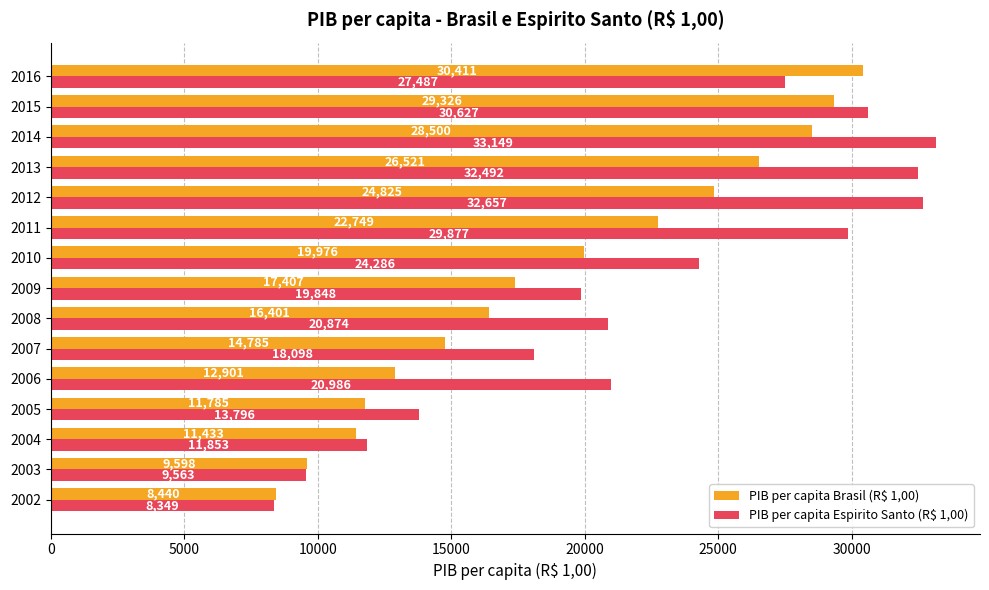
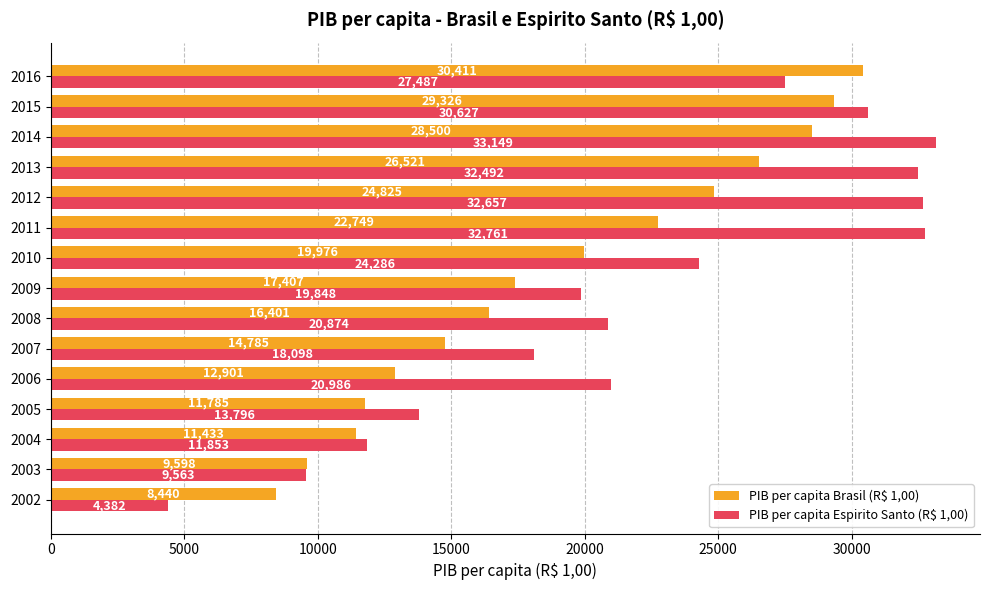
  {
    "PIB per capita Brasil (R$ 1,00)": {
      "2016": "30,411",
      "2015": "29,326",
      "2014": "28,500",
      "2013": "26,521",
      "2012": "24,825",
      "2011": "22,749",
      "2010": "19,976",
      "2009": "17,407",
      "2008": "16,401",
      "2007": "14,785",
      "2006": "12,901",
      "2005": "11,785",
      "2004": "11,433",
      "2003": "9,598",
      "2002": "8,440"
    },
    "PIB per capita Espirito Santo (R$ 1,00)": {
      "2016": "27,487",
      "2015": "30,627",
      "2014": "33,149",
      "2013": "32,492",
      "2012": "32,657",
-     "2011": "29,877",
+     "2011": "32,761",
      "2010": "24,286",
      "2009": "19,848",
      "2008": "20,874",
      "2007": "18,098",
      "2006": "20,986",
      "2005": "13,796",
      "2004": "11,853",
      "2003": "9,563",
-     "2002": "8,349"
+     "2002": "4,382"
    }
  }
